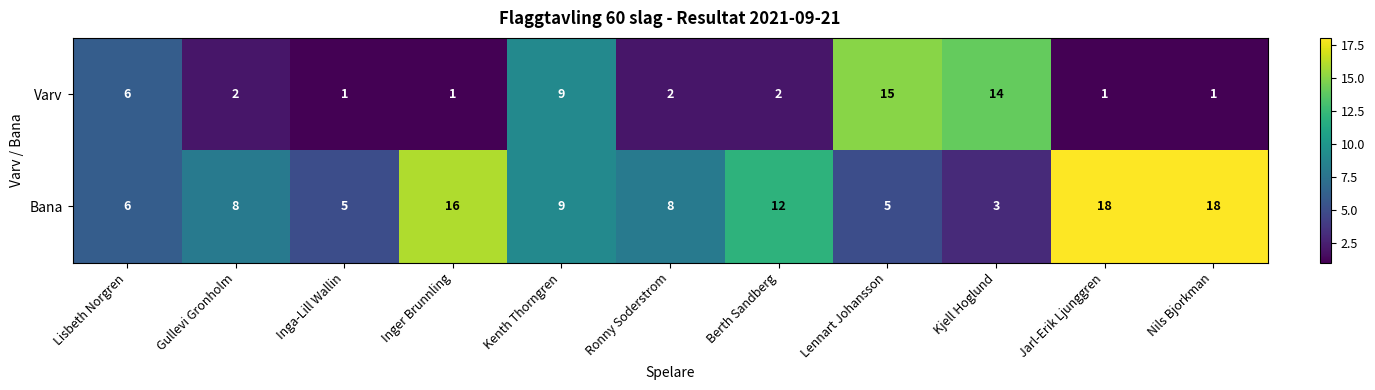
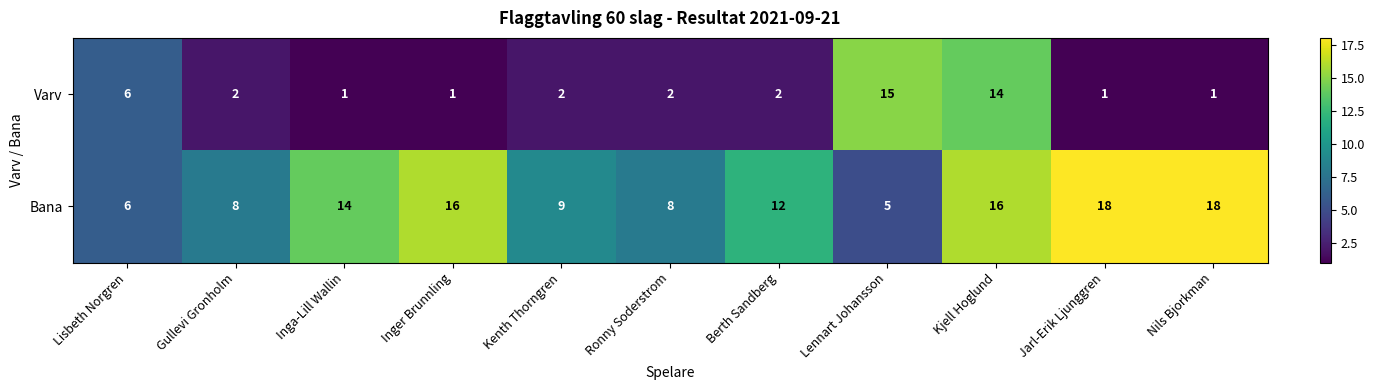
  {
    "Varv": {
      "Lisbeth Norgren": 6,
      "Gullevi Gronholm": 2,
      "Inga-Lill Wallin": 1,
      "Inger Brunnling": 1,
-     "Kenth Thorngren": 9,
+     "Kenth Thorngren": 2,
      "Ronny Soderstrom": 2,
      "Berth Sandberg": 2,
      "Lennart Johansson": 15,
      "Kjell Hoglund": 14,
      "Jarl-Erik Ljunggren": 1,
      "Nils Bjorkman": 1
    },
    "Bana": {
      "Lisbeth Norgren": 6,
      "Gullevi Gronholm": 8,
-     "Inga-Lill Wallin": 5,
+     "Inga-Lill Wallin": 14,
      "Inger Brunnling": 16,
      "Kenth Thorngren": 9,
      "Ronny Soderstrom": 8,
      "Berth Sandberg": 12,
      "Lennart Johansson": 5,
-     "Kjell Hoglund": 3,
+     "Kjell Hoglund": 16,
      "Jarl-Erik Ljunggren": 18,
      "Nils Bjorkman": 18
    }
  }
